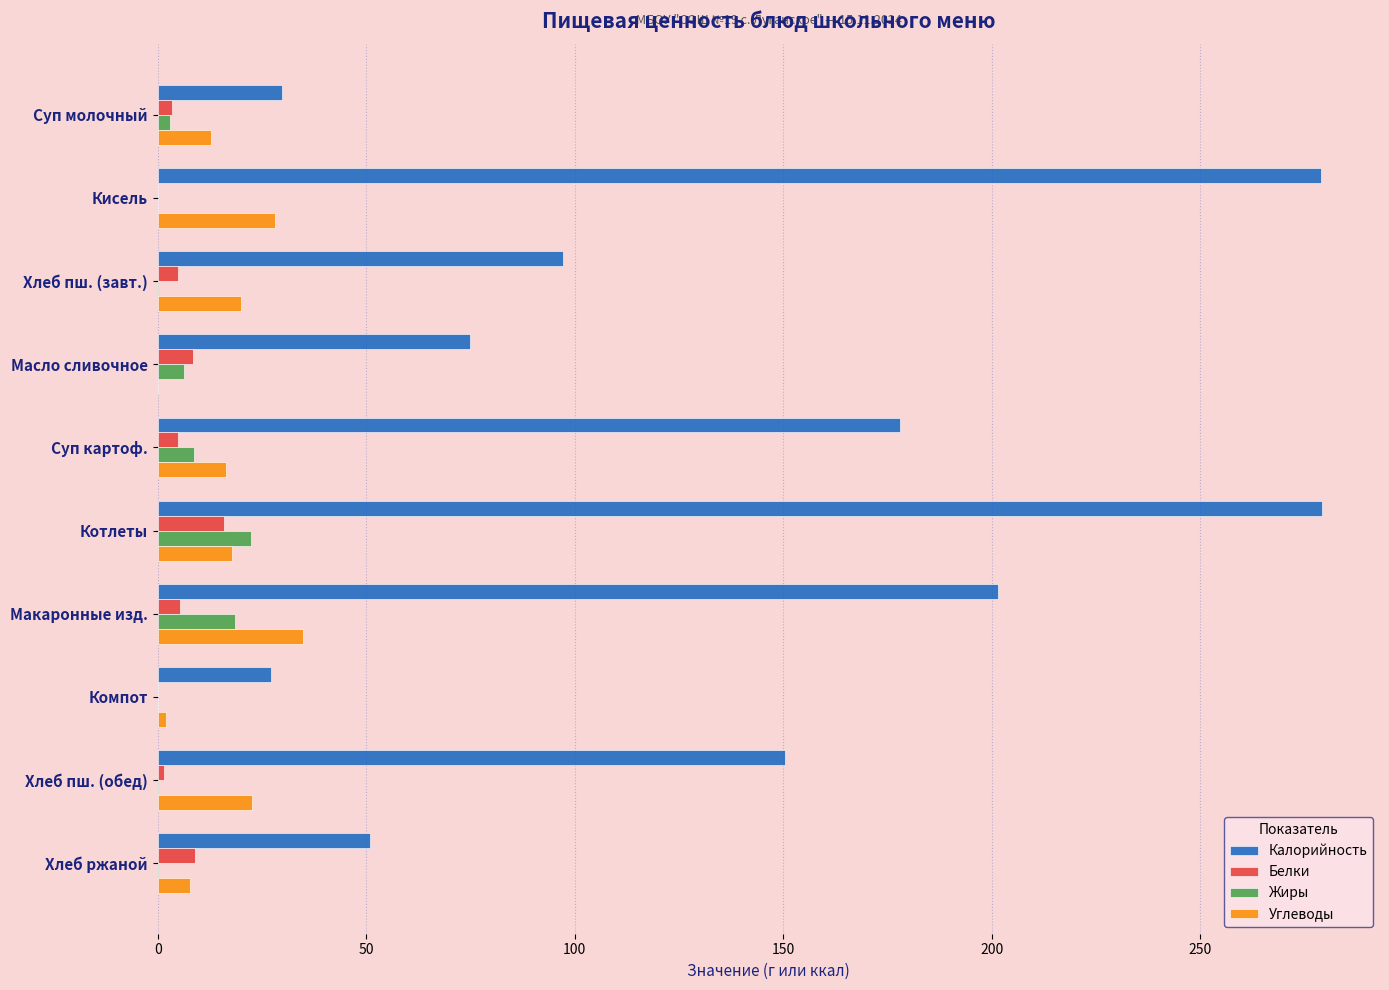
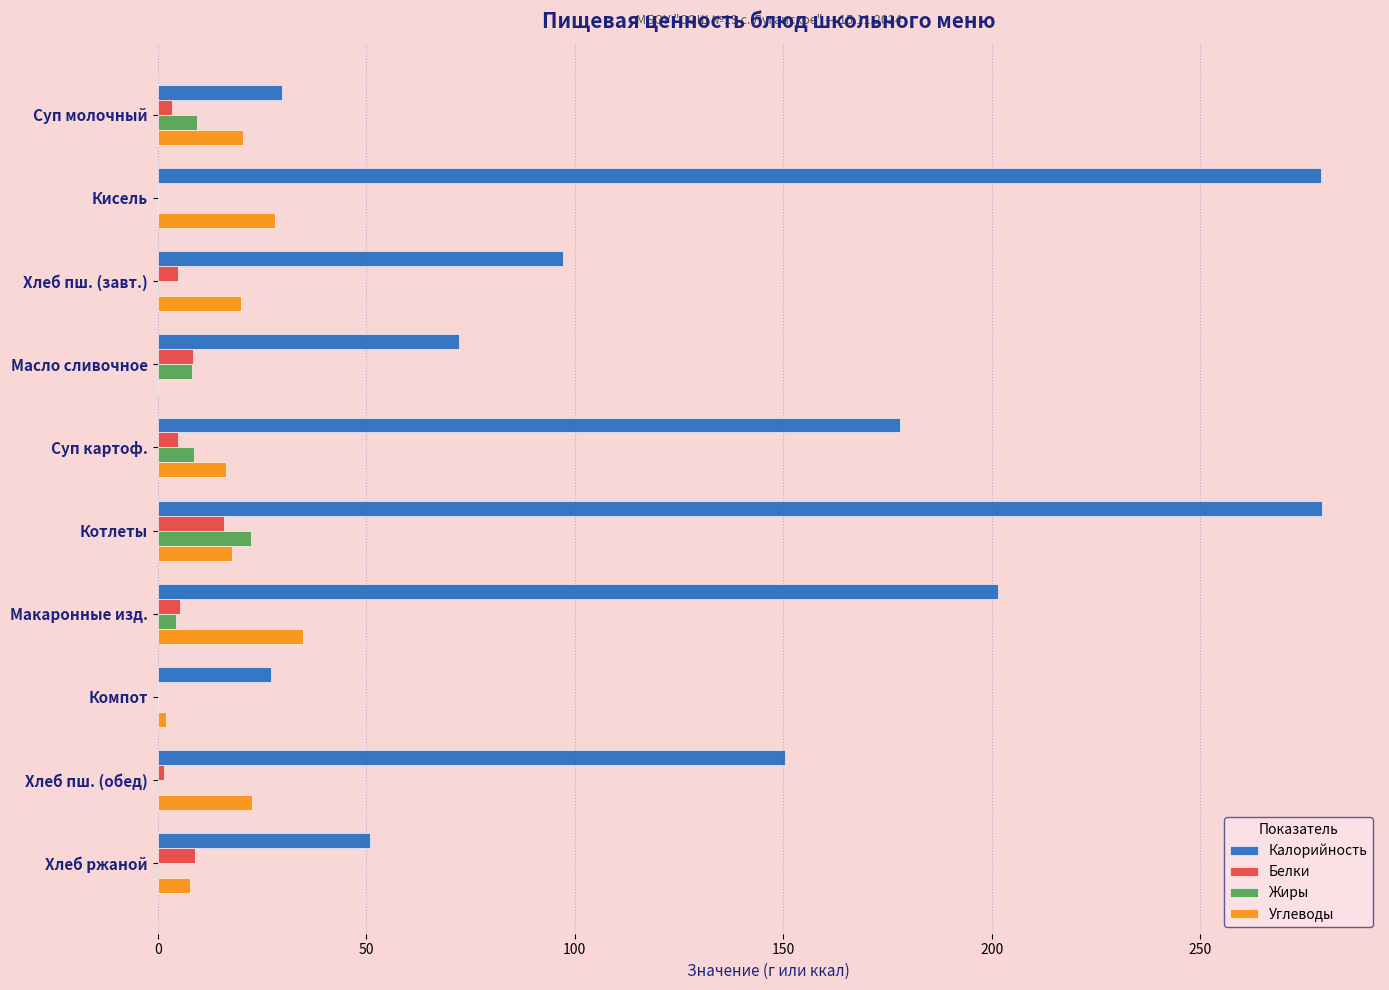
  {
    "Калорийность": {
      "Суп молочный": 30,
      "Кисель": 279,
      "Хлеб пш. (завт.)": 97,
-     "Масло сливочное": 75,
+     "Масло сливочное": 72,
      "Суп картоф.": 178,
      "Котлеты": 279,
      "Макаронные изд.": 201,
      "Компот": 27,
      "Хлеб пш. (обед)": 150,
      "Хлеб ржаной": 51
    },
    "Белки": {
      "Суп молочный": 3,
      "Кисель": 0,
      "Хлеб пш. (завт.)": 5,
      "Масло сливочное": 8,
      "Суп картоф.": 5,
      "Котлеты": 16,
      "Макаронные изд.": 5,
      "Компот": 0,
      "Хлеб пш. (обед)": 1,
      "Хлеб ржаной": 9
    },
    "Жиры": {
-     "Суп молочный": 3,
+     "Суп молочный": 10,
      "Кисель": 0,
-     "Масло сливочное": 6,
+     "Масло сливочное": 8,
      "Суп картоф.": 9,
      "Котлеты": 22,
-     "Макаронные изд.": 18,
+     "Макаронные изд.": 4,
      "Компот": 0
    },
    "Углеводы": {
-     "Суп молочный": 13,
+     "Суп молочный": 20,
      "Кисель": 28,
      "Хлеб пш. (завт.)": 20,
      "Суп картоф.": 16,
      "Котлеты": 18,
      "Макаронные изд.": 35,
      "Компот": 2,
      "Хлеб пш. (обед)": 23,
      "Хлеб ржаной": 8
    }
  }
